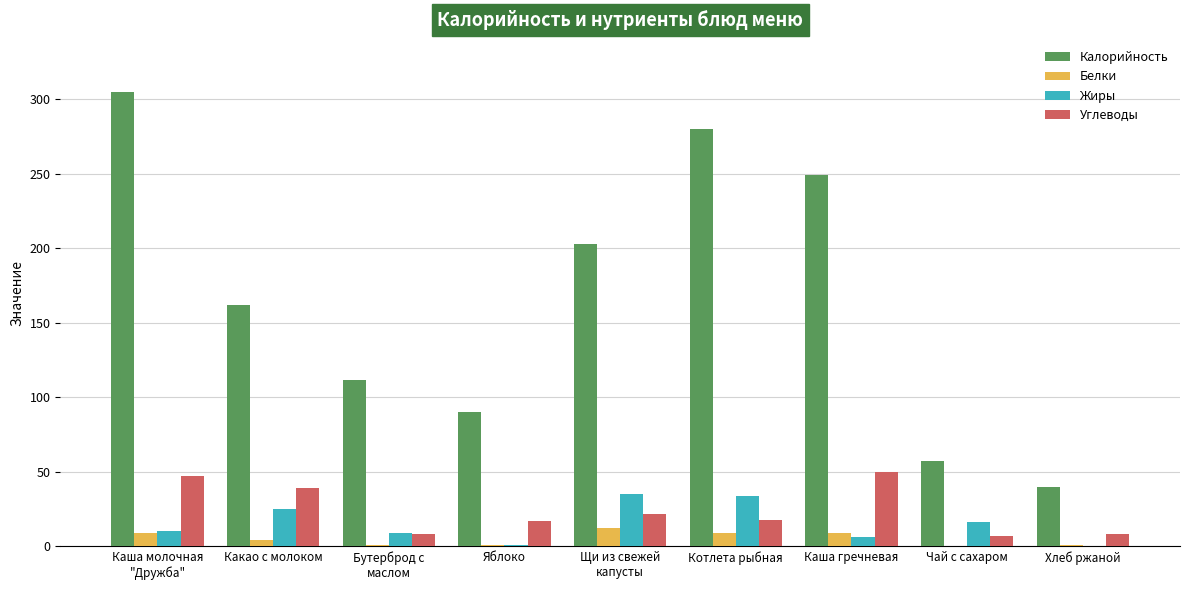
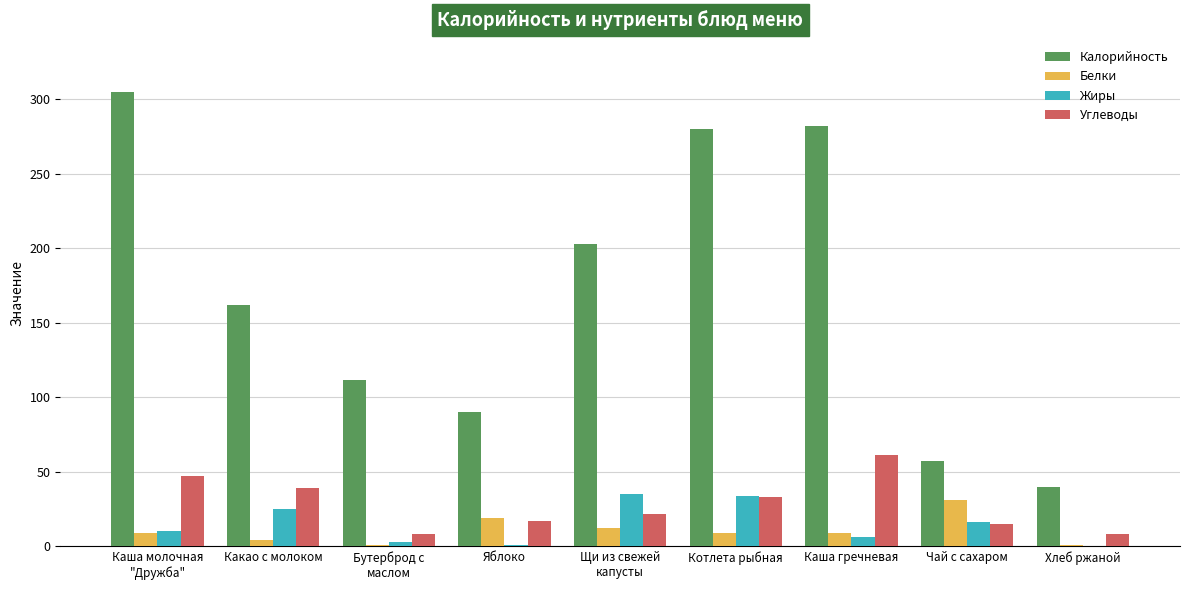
  {
    "Калорийность": {
      "Каша молочная \"Дружба\"": 305,
      "Какао с молоком": 162,
      "Бутерброд с маслом": 112,
      "Яблоко": 90,
      "Щи из свежей капусты": 203,
      "Котлета рыбная": 280,
-     "Каша гречневая": 249,
+     "Каша гречневая": 282,
      "Чай с сахаром": 57,
      "Хлеб ржаной": 40
    },
    "Белки": {
      "Каша молочная \"Дружба\"": 9,
      "Какао с молоком": 4,
-     "Яблоко": 1,
+     "Яблоко": 19,
      "Щи из свежей капусты": 12,
      "Котлета рыбная": 9,
      "Каша гречневая": 9,
-     "Чай с сахаром": 0
+     "Чай с сахаром": 31
    },
    "Жиры": {
      "Каша молочная \"Дружба\"": 10,
      "Какао с молоком": 25,
-     "Бутерброд с маслом": 9,
+     "Бутерброд с маслом": 3,
      "Щи из свежей капусты": 35,
      "Котлета рыбная": 34,
      "Каша гречневая": 6,
      "Чай с сахаром": 16,
      "Хлеб ржаной": 0
    },
    "Углеводы": {
      "Каша молочная \"Дружба\"": 47,
      "Какао с молоком": 39,
      "Бутерброд с маслом": 8,
      "Яблоко": 17,
      "Щи из свежей капусты": 22,
-     "Котлета рыбная": 18,
-     "Каша гречневая": 50,
-     "Чай с сахаром": 7,
+     "Котлета рыбная": 33,
+     "Каша гречневая": 61,
+     "Чай с сахаром": 15,
      "Хлеб ржаной": 8
    }
  }
